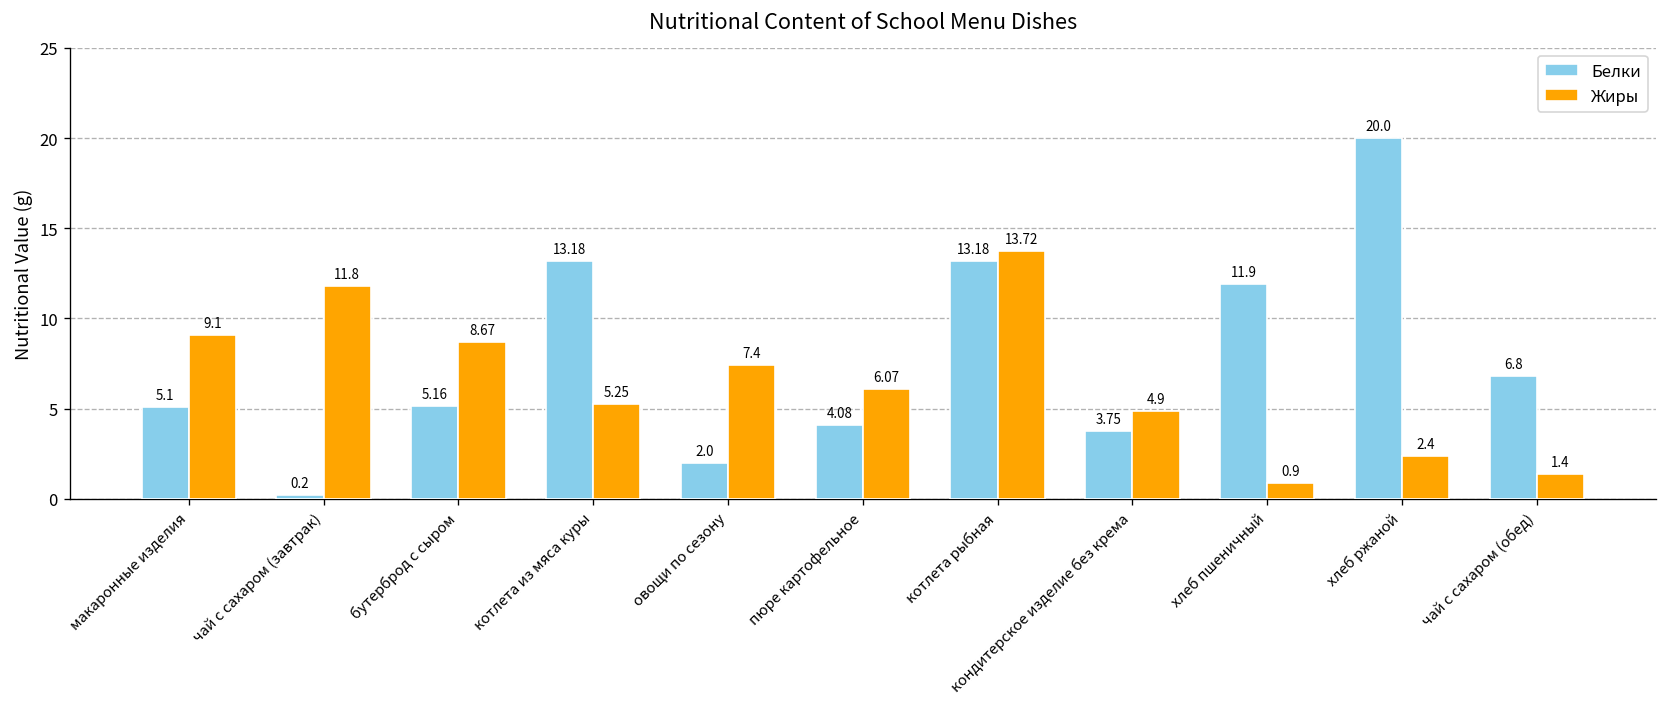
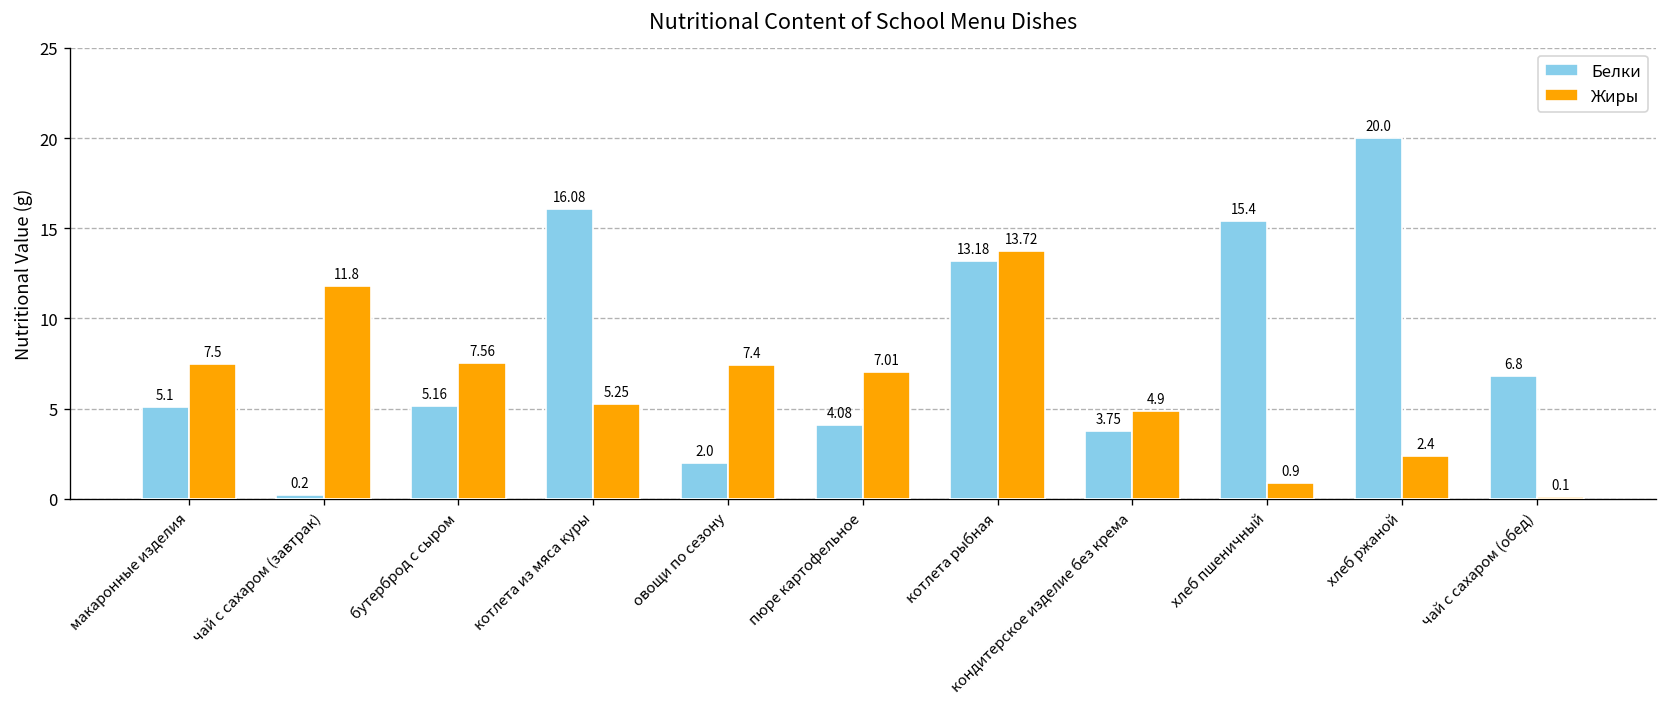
  {
    "Белки": {
      "макаронные изделия": 5.1,
      "чай с сахаром (завтрак)": 0.2,
      "бутерброд с сыром": 5.16,
-     "котлета из мяса куры": 13.18,
+     "котлета из мяса куры": 16.08,
      "овощи по сезону": 2.0,
      "пюре картофельное": 4.08,
      "котлета рыбная": 13.18,
      "кондитерское изделие без крема": 3.75,
-     "хлеб пшеничный": 11.9,
+     "хлеб пшеничный": 15.4,
      "хлеб ржаной": 20.0,
      "чай с сахаром (обед)": 6.8
    },
    "Жиры": {
-     "макаронные изделия": 9.1,
+     "макаронные изделия": 7.5,
      "чай с сахаром (завтрак)": 11.8,
-     "бутерброд с сыром": 8.67,
+     "бутерброд с сыром": 7.56,
      "котлета из мяса куры": 5.25,
      "овощи по сезону": 7.4,
-     "пюре картофельное": 6.07,
+     "пюре картофельное": 7.01,
      "котлета рыбная": 13.72,
      "кондитерское изделие без крема": 4.9,
      "хлеб пшеничный": 0.9,
      "хлеб ржаной": 2.4,
-     "чай с сахаром (обед)": 1.4
+     "чай с сахаром (обед)": 0.1
    }
  }
